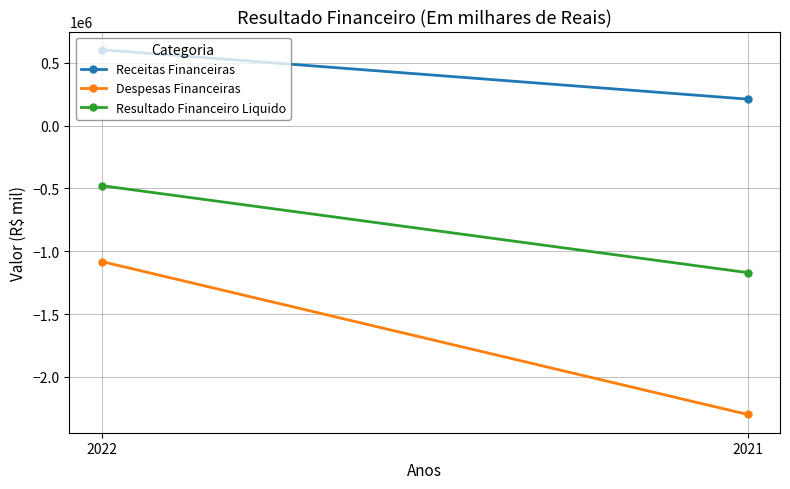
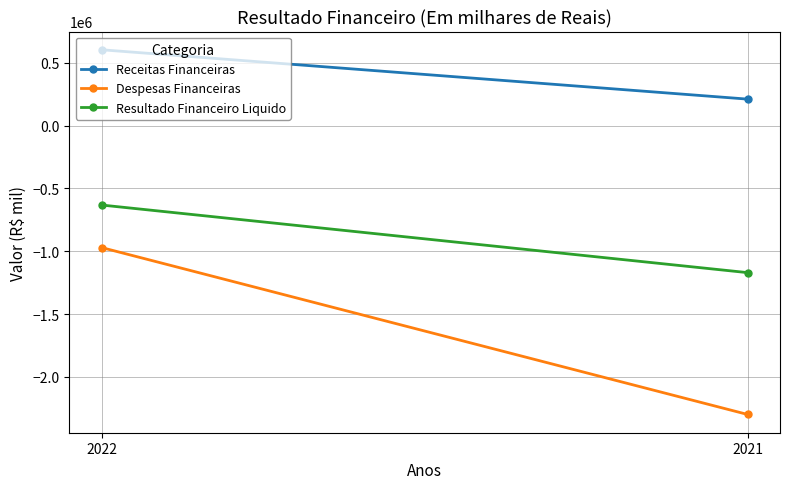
  {
    "Receitas Financeiras": {
      "2021": 210000
    },
    "Despesas Financeiras": {
-     "2022": -1080000,
+     "2022": -970000,
      "2021": -2300000
    },
    "Resultado Financeiro Liquido": {
-     "2022": -480000,
+     "2022": -630000,
      "2021": -1170000
    }
  }
